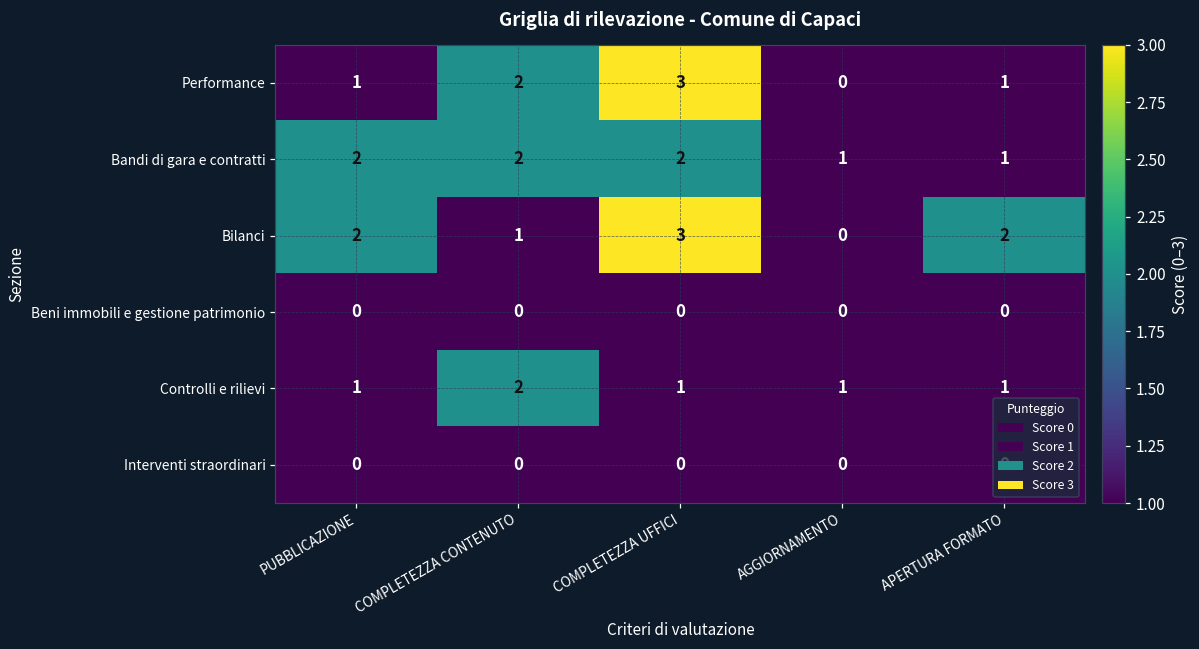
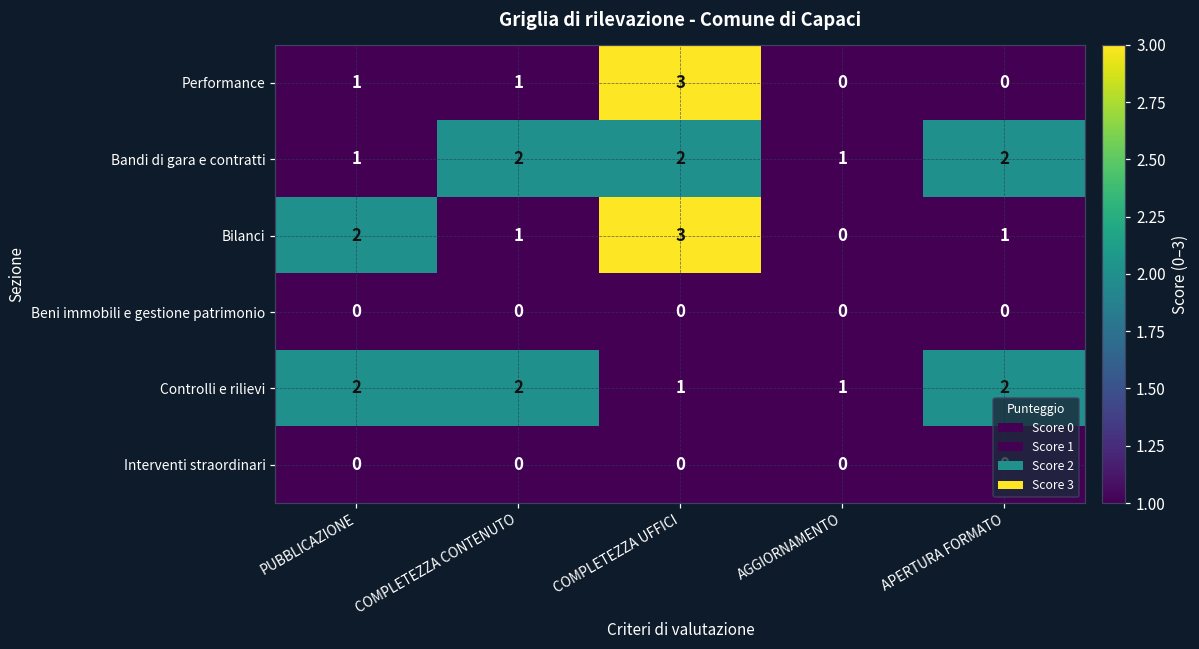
  {
    "Performance": {
      "PUBBLICAZIONE": 1,
-     "COMPLETEZZA CONTENUTO": 2,
+     "COMPLETEZZA CONTENUTO": 1,
      "COMPLETEZZA UFFICI": 3,
      "AGGIORNAMENTO": 0,
-     "APERTURA FORMATO": 1
+     "APERTURA FORMATO": 0
    },
    "Bandi di gara e contratti": {
-     "PUBBLICAZIONE": 2,
+     "PUBBLICAZIONE": 1,
      "COMPLETEZZA CONTENUTO": 2,
      "COMPLETEZZA UFFICI": 2,
      "AGGIORNAMENTO": 1,
-     "APERTURA FORMATO": 1
+     "APERTURA FORMATO": 2
    },
    "Bilanci": {
      "PUBBLICAZIONE": 2,
      "COMPLETEZZA CONTENUTO": 1,
      "COMPLETEZZA UFFICI": 3,
      "AGGIORNAMENTO": 0,
-     "APERTURA FORMATO": 2
+     "APERTURA FORMATO": 1
    },
    "Beni immobili e gestione patrimonio": {
      "PUBBLICAZIONE": 0,
      "COMPLETEZZA CONTENUTO": 0,
      "COMPLETEZZA UFFICI": 0,
      "AGGIORNAMENTO": 0,
      "APERTURA FORMATO": 0
    },
    "Controlli e rilievi": {
-     "PUBBLICAZIONE": 1,
+     "PUBBLICAZIONE": 2,
      "COMPLETEZZA CONTENUTO": 2,
      "COMPLETEZZA UFFICI": 1,
      "AGGIORNAMENTO": 1,
-     "APERTURA FORMATO": 1
+     "APERTURA FORMATO": 2
    },
    "Interventi straordinari": {
      "PUBBLICAZIONE": 0,
      "COMPLETEZZA CONTENUTO": 0,
      "COMPLETEZZA UFFICI": 0,
      "AGGIORNAMENTO": 0
    }
  }
